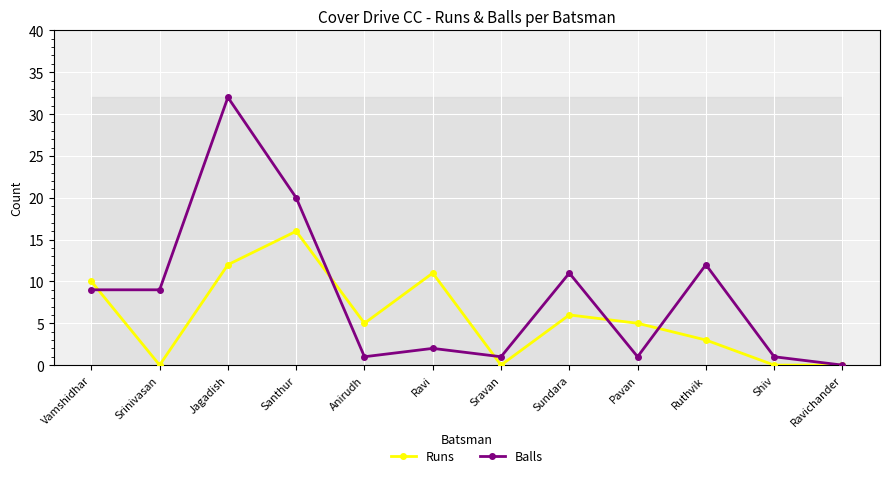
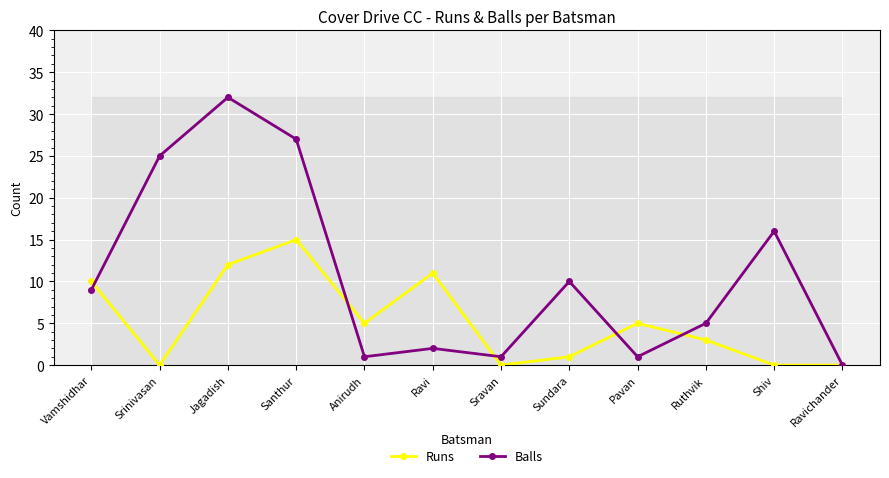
  {
    "Runs": {
      "Vamshidhar": 10,
      "Srinivasan": 0,
      "Jagadish": 12,
-     "Santhur": 16,
+     "Santhur": 15,
      "Anirudh": 5,
      "Ravi": 11,
      "Sravan": 0,
-     "Sundara": 6,
+     "Sundara": 1,
      "Pavan": 5,
      "Ruthvik": 3,
      "Shiv": 0
    },
    "Balls": {
      "Vamshidhar": 9,
-     "Srinivasan": 9,
-     "Santhur": 20,
+     "Srinivasan": 25,
+     "Santhur": 27,
      "Anirudh": 1,
      "Ravi": 2,
      "Sravan": 1,
-     "Sundara": 11,
+     "Sundara": 10,
      "Pavan": 1,
-     "Ruthvik": 12,
-     "Shiv": 1
+     "Ruthvik": 5,
+     "Shiv": 16
    }
  }
